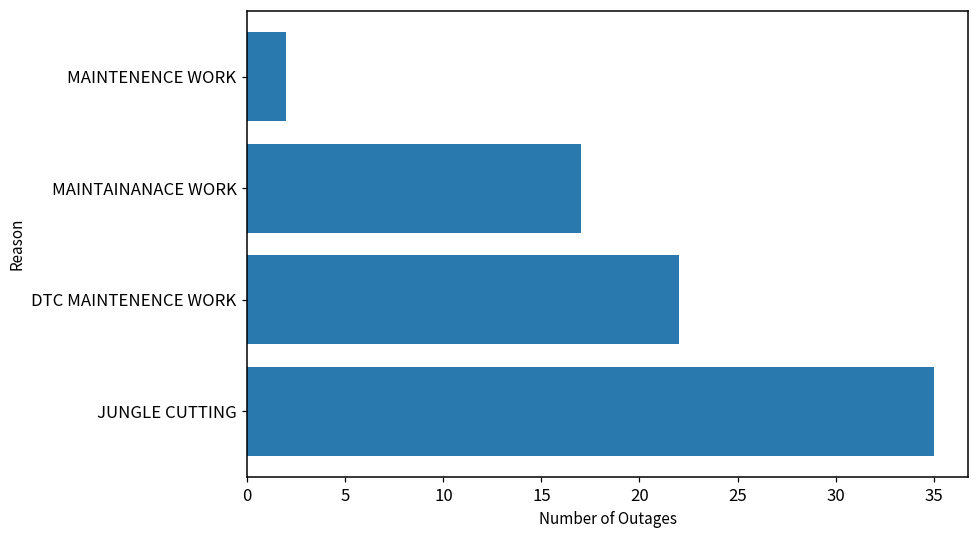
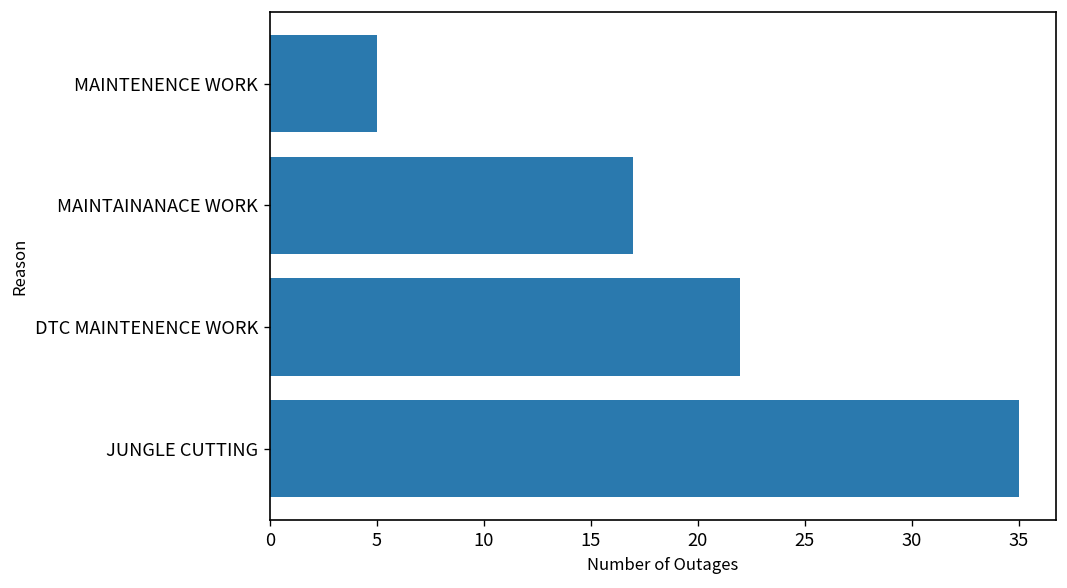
  {
-   "MAINTENENCE WORK": 2,
+   "MAINTENENCE WORK": 5,
    "MAINTAINANACE WORK": 17,
    "DTC MAINTENENCE WORK": 22,
    "JUNGLE CUTTING": 35
  }
